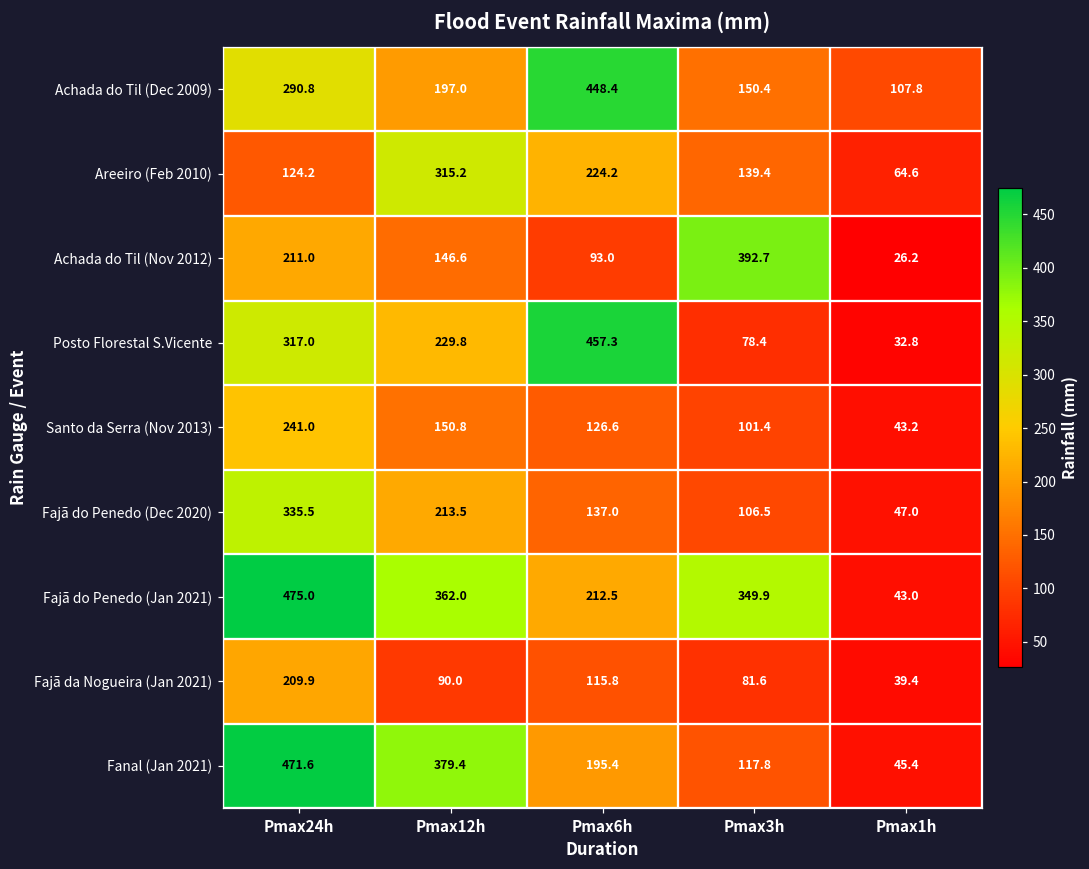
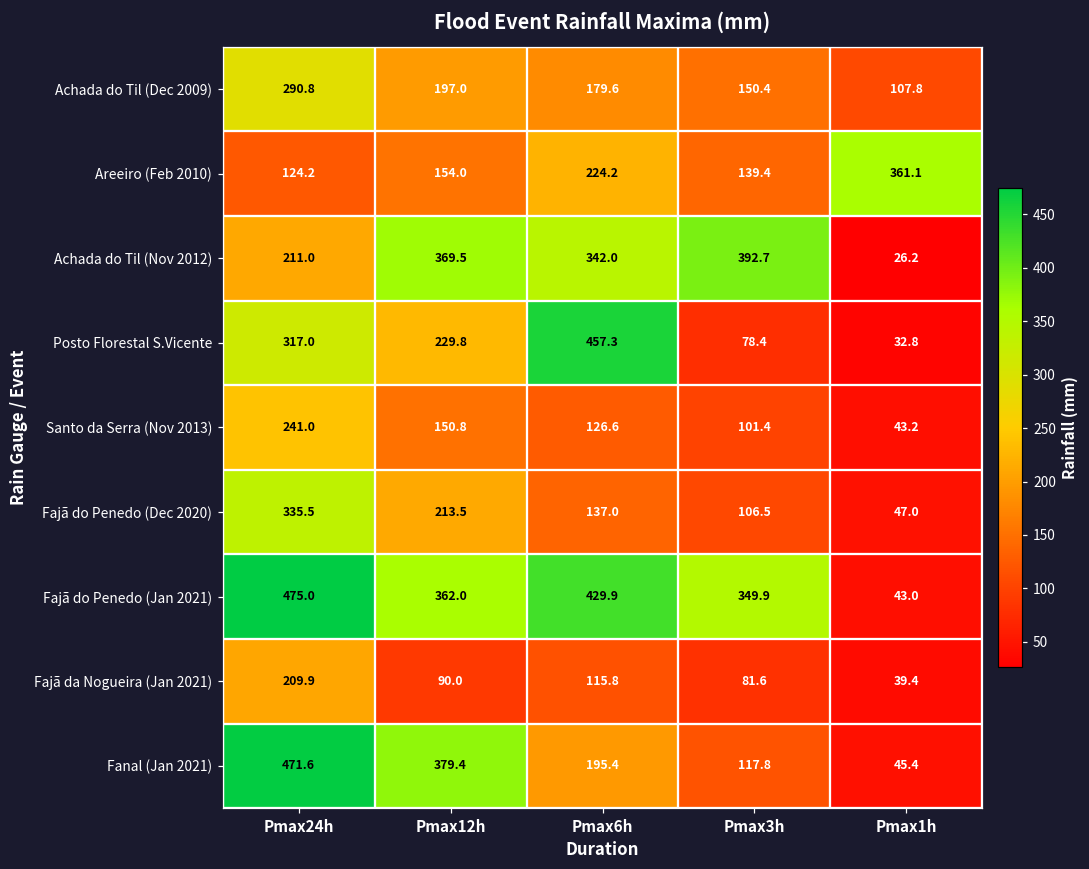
  {
    "Achada do Til (Dec 2009)": {
      "Pmax24h": 290.8,
      "Pmax12h": 197.0,
-     "Pmax6h": 448.4,
+     "Pmax6h": 179.6,
      "Pmax3h": 150.4,
      "Pmax1h": 107.8
    },
    "Areeiro (Feb 2010)": {
      "Pmax24h": 124.2,
-     "Pmax12h": 315.2,
+     "Pmax12h": 154.0,
      "Pmax6h": 224.2,
      "Pmax3h": 139.4,
-     "Pmax1h": 64.6
+     "Pmax1h": 361.1
    },
    "Achada do Til (Nov 2012)": {
      "Pmax24h": 211.0,
-     "Pmax12h": 146.6,
-     "Pmax6h": 93.0,
+     "Pmax12h": 369.5,
+     "Pmax6h": 342.0,
      "Pmax3h": 392.7,
      "Pmax1h": 26.2
    },
    "Posto Florestal S.Vicente": {
      "Pmax24h": 317.0,
      "Pmax12h": 229.8,
      "Pmax6h": 457.3,
      "Pmax3h": 78.4,
      "Pmax1h": 32.8
    },
    "Santo da Serra (Nov 2013)": {
      "Pmax24h": 241.0,
      "Pmax12h": 150.8,
      "Pmax6h": 126.6,
      "Pmax3h": 101.4,
      "Pmax1h": 43.2
    },
    "Fajã do Penedo (Dec 2020)": {
      "Pmax24h": 335.5,
      "Pmax12h": 213.5,
      "Pmax6h": 137.0,
      "Pmax3h": 106.5,
      "Pmax1h": 47.0
    },
    "Fajã do Penedo (Jan 2021)": {
      "Pmax24h": 475.0,
      "Pmax12h": 362.0,
-     "Pmax6h": 212.5,
+     "Pmax6h": 429.9,
      "Pmax3h": 349.9,
      "Pmax1h": 43.0
    },
    "Fajã da Nogueira (Jan 2021)": {
      "Pmax24h": 209.9,
      "Pmax12h": 90.0,
      "Pmax6h": 115.8,
      "Pmax3h": 81.6,
      "Pmax1h": 39.4
    },
    "Fanal (Jan 2021)": {
      "Pmax24h": 471.6,
      "Pmax12h": 379.4,
      "Pmax6h": 195.4,
      "Pmax3h": 117.8,
      "Pmax1h": 45.4
    }
  }
